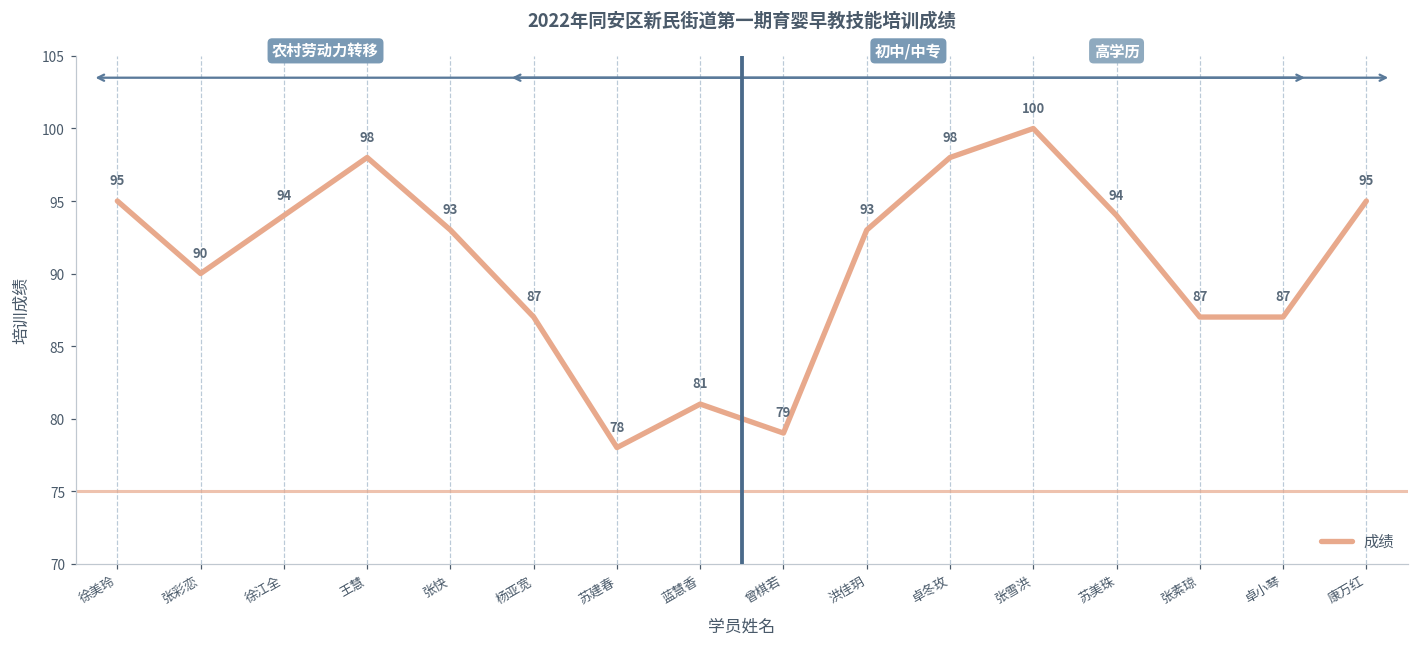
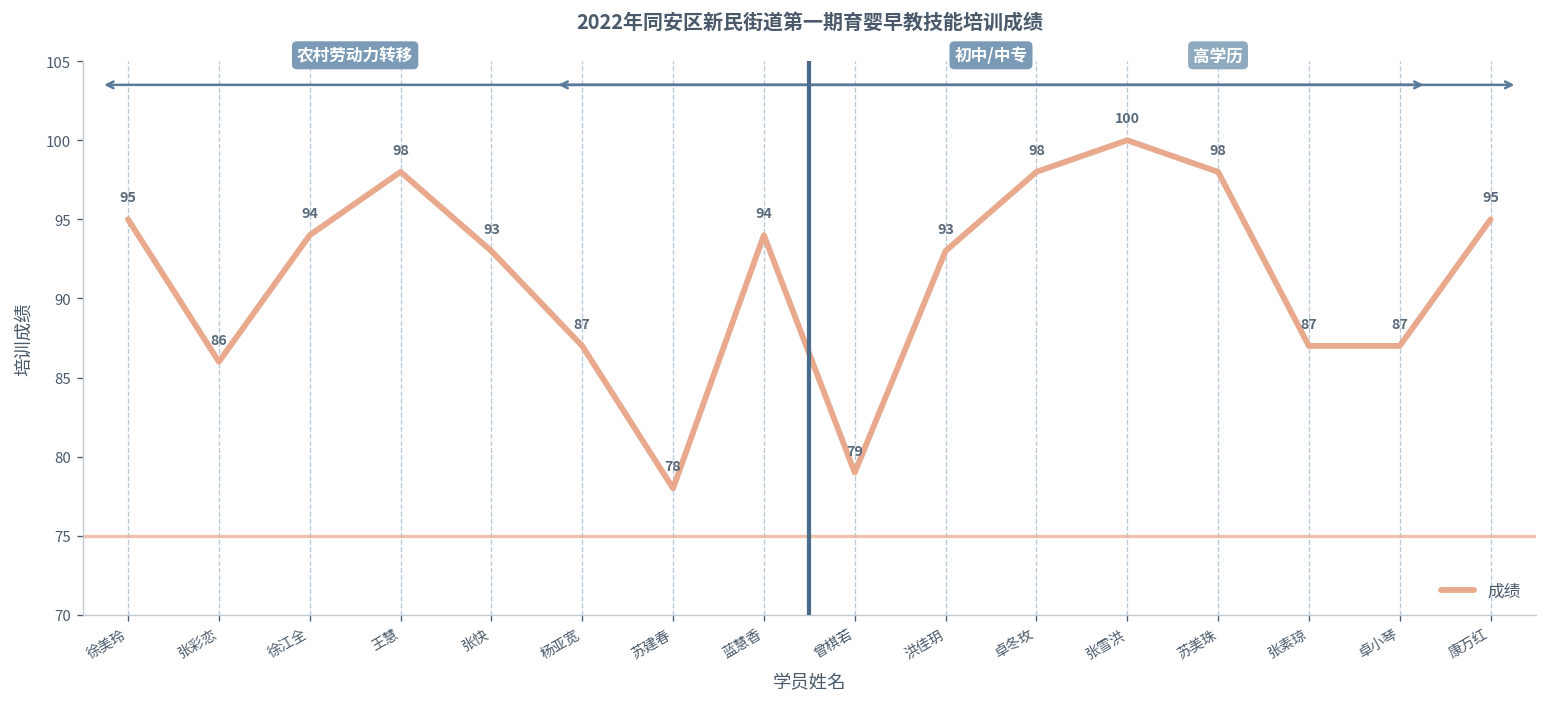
  {
    "徐美玲": 95,
-   "张彩恋": 90,
+   "张彩恋": 86,
    "徐江全": 94,
    "王慧": 98,
    "张快": 93,
    "杨亚宽": 87,
    "苏建春": 78,
-   "蓝慧香": 81,
+   "蓝慧香": 94,
    "曾棋若": 79,
    "洪佳玥": 93,
    "卓冬玫": 98,
    "张雪洪": 100,
-   "苏美珠": 94,
+   "苏美珠": 98,
    "张素琼": 87,
    "卓小琴": 87,
    "康万红": 95
  }
